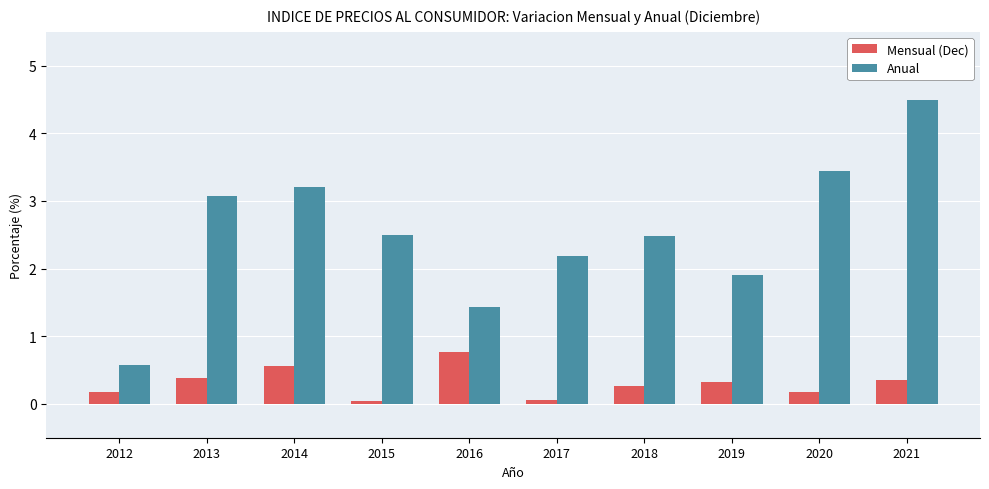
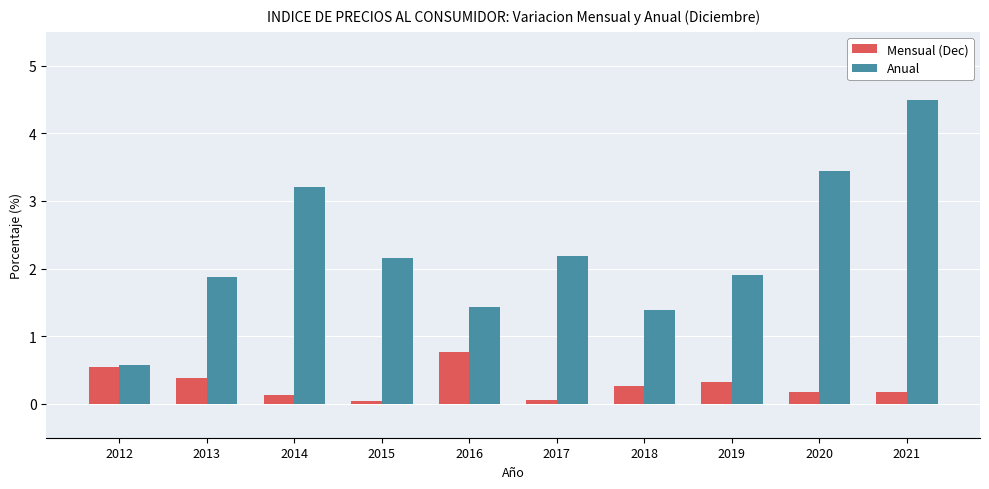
  {
    "Mensual (Dec)": {
-     "2012": 0.2,
+     "2012": 0.6,
      "2013": 0.4,
-     "2014": 0.6,
+     "2014": 0.1,
      "2015": 0.0,
      "2016": 0.8,
      "2017": 0.1,
      "2018": 0.3,
      "2019": 0.3,
      "2020": 0.2,
-     "2021": 0.4
+     "2021": 0.2
    },
    "Anual": {
      "2012": 0.6,
-     "2013": 3.1,
+     "2013": 1.9,
      "2014": 3.2,
-     "2015": 2.5,
+     "2015": 2.2,
      "2016": 1.4,
      "2017": 2.2,
-     "2018": 2.5,
+     "2018": 1.4,
      "2019": 1.9,
      "2020": 3.5,
      "2021": 4.5
    }
  }
